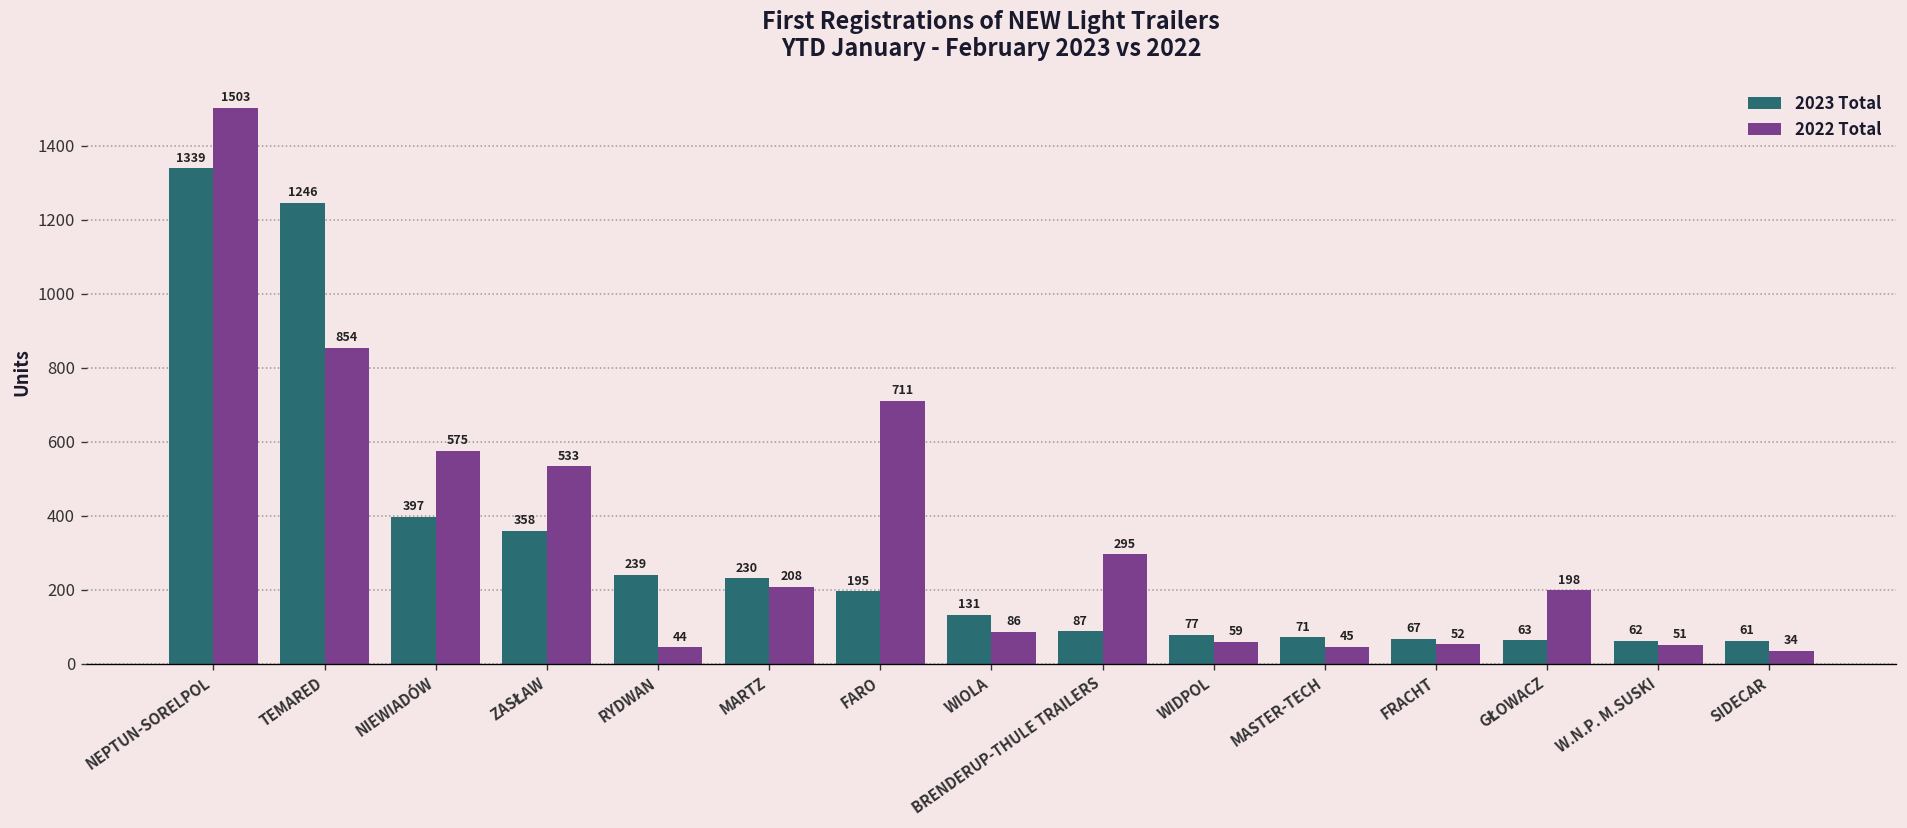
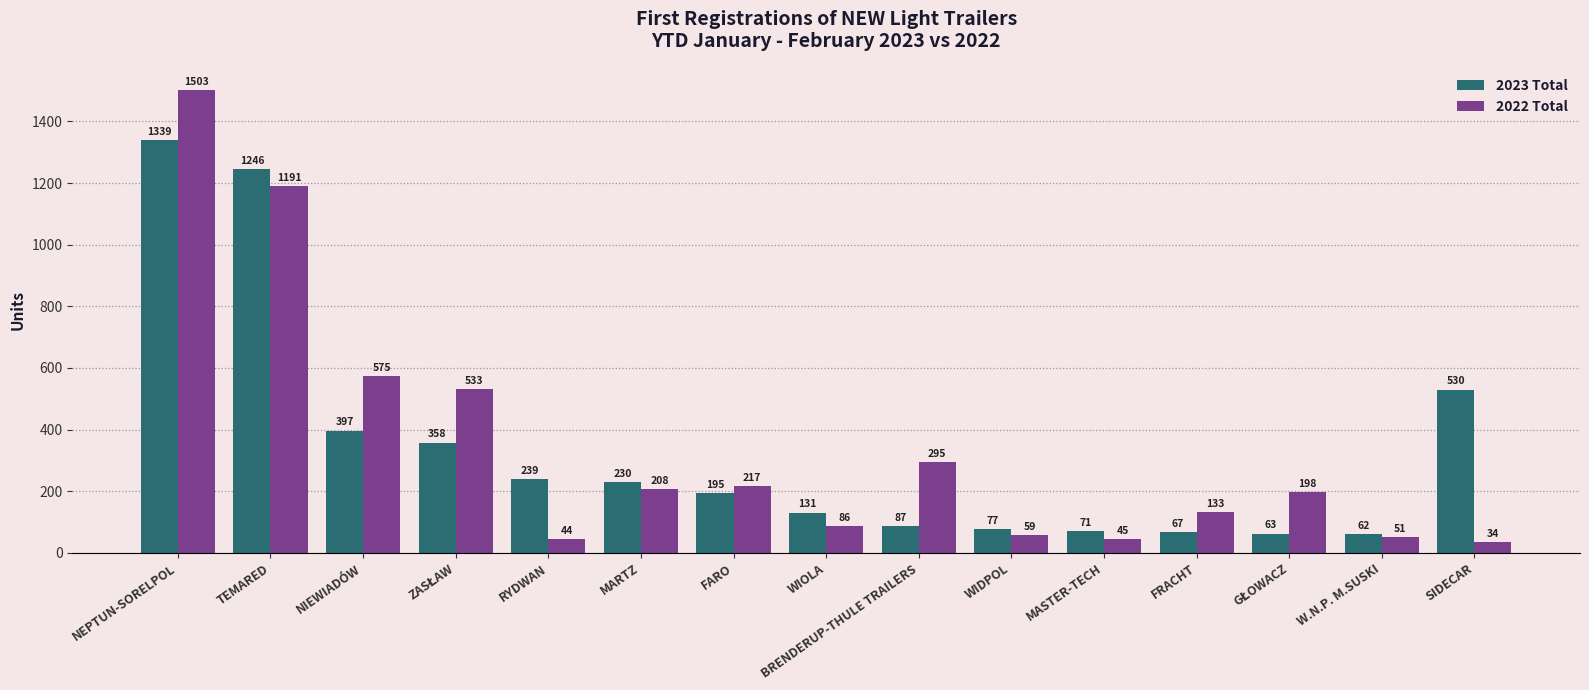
  {
    "2023 Total": {
      "NEPTUN-SORELPOL": 1339,
      "TEMARED": 1246,
      "NIEWIADÓW": 397,
      "ZASŁAW": 358,
      "RYDWAN": 239,
      "MARTZ": 230,
      "FARO": 195,
      "WIOLA": 131,
      "BRENDERUP-THULE TRAILERS": 87,
      "WIDPOL": 77,
      "MASTER-TECH": 71,
      "FRACHT": 67,
      "GŁOWACZ": 63,
      "W.N.P. M.SUSKI": 62,
-     "SIDECAR": 61
+     "SIDECAR": 530
    },
    "2022 Total": {
      "NEPTUN-SORELPOL": 1503,
-     "TEMARED": 854,
+     "TEMARED": 1191,
      "NIEWIADÓW": 575,
      "ZASŁAW": 533,
      "RYDWAN": 44,
      "MARTZ": 208,
-     "FARO": 711,
+     "FARO": 217,
      "WIOLA": 86,
      "BRENDERUP-THULE TRAILERS": 295,
      "WIDPOL": 59,
      "MASTER-TECH": 45,
-     "FRACHT": 52,
+     "FRACHT": 133,
      "GŁOWACZ": 198,
      "W.N.P. M.SUSKI": 51,
      "SIDECAR": 34
    }
  }
